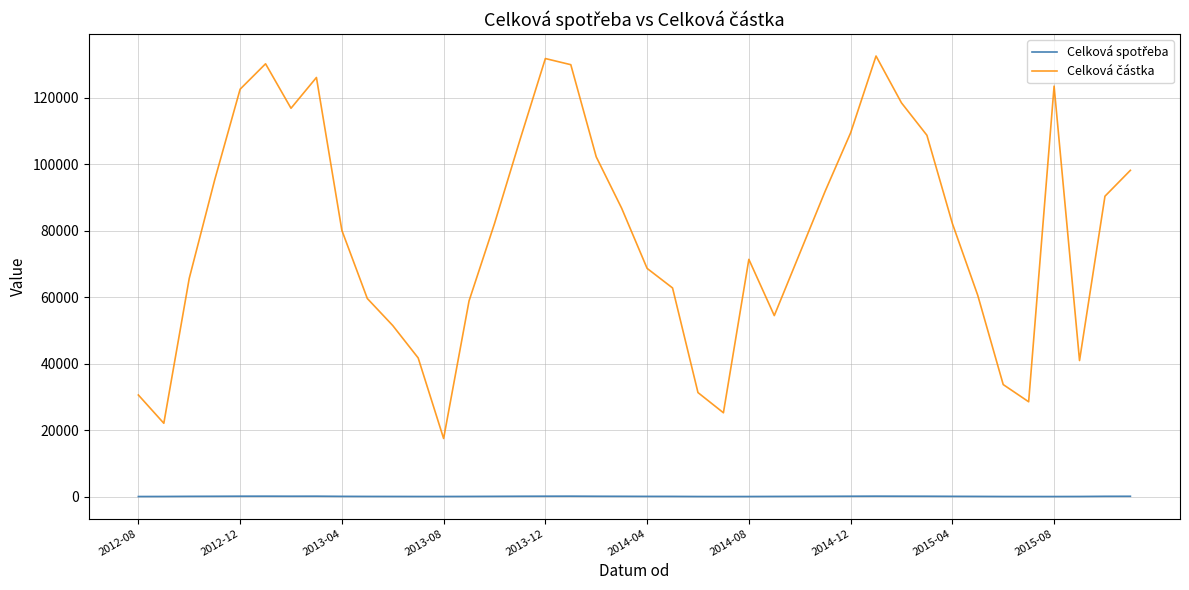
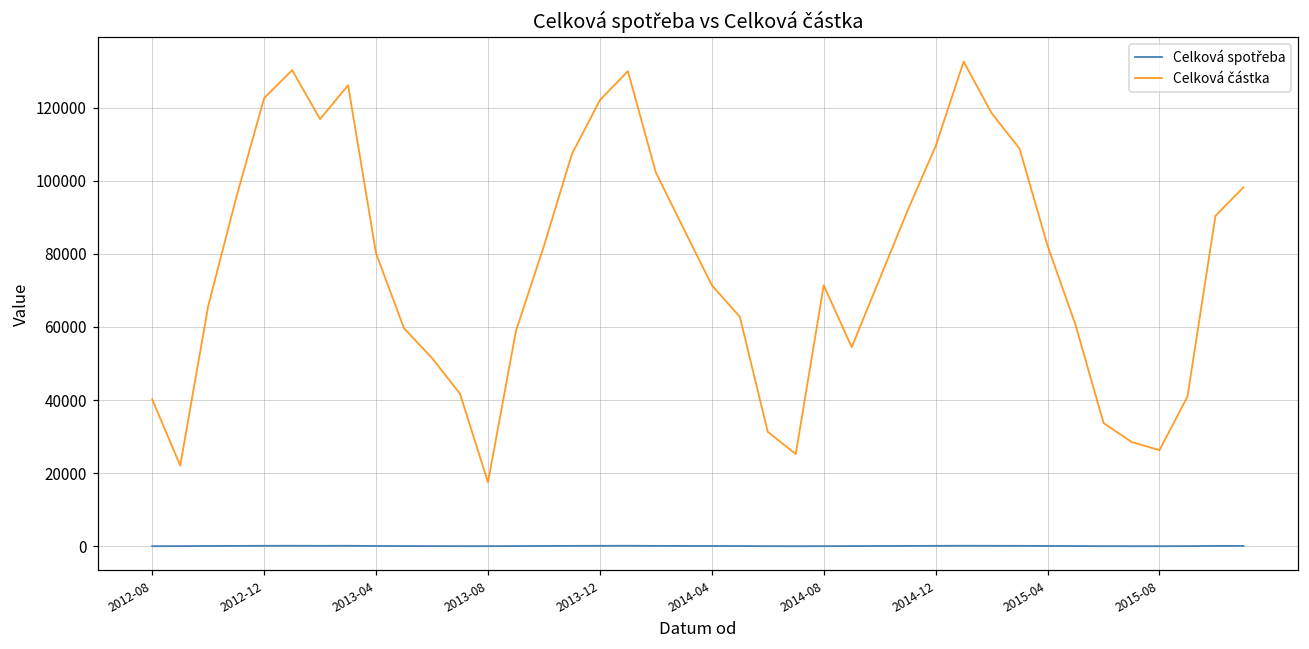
  {
    "Celková spotřeba": {
      "2012-08": 0,
      "2012-12": 0,
      "2013-04": 0,
      "2013-08": 0,
      "2013-12": 0,
      "2014-04": 0,
      "2014-08": 0,
      "2014-12": 0,
      "2015-04": 0,
      "2015-08": 0
    },
    "Celková částka": {
-     "2012-08": 31000,
+     "2012-08": 40000,
      "2012-12": 123000,
      "2013-04": 80000,
      "2013-08": 17000,
-     "2013-12": 132000,
-     "2014-04": 69000,
+     "2013-12": 122000,
+     "2014-04": 71000,
      "2014-08": 71000,
      "2014-12": 109000,
      "2015-04": 82000,
-     "2015-08": 123000
+     "2015-08": 26000
    }
  }
